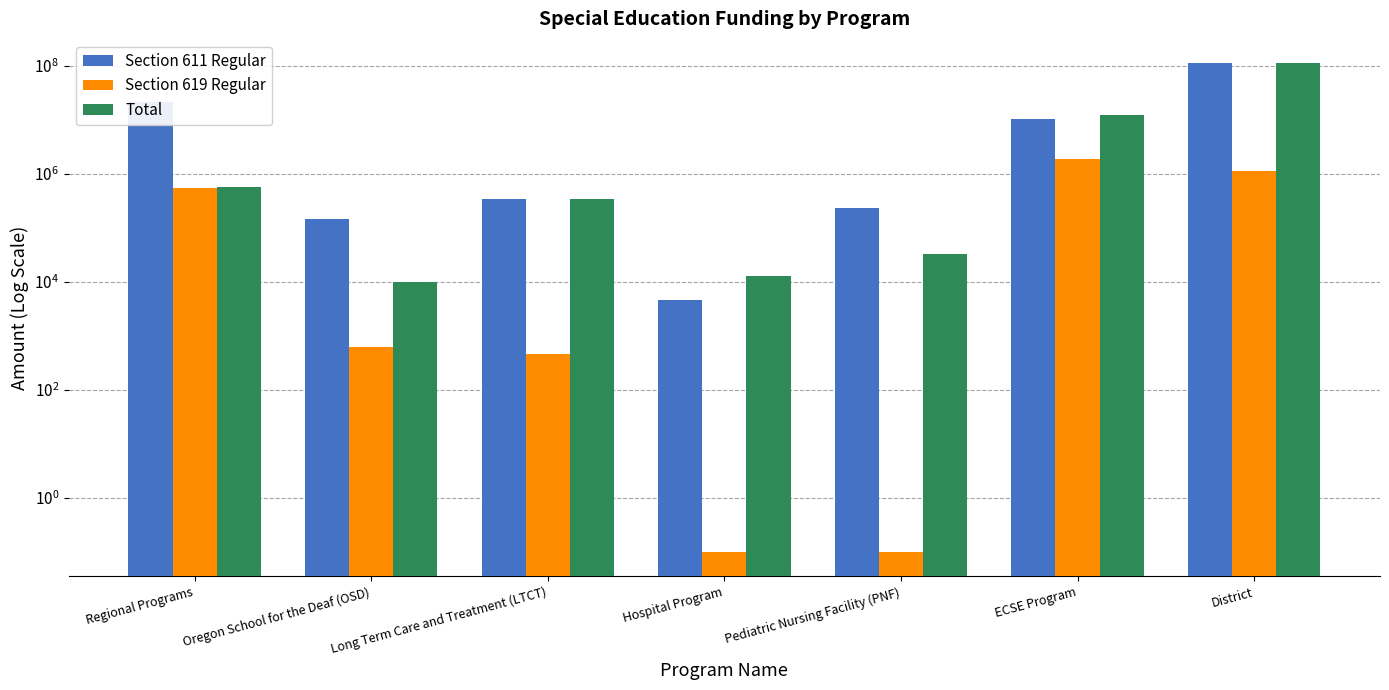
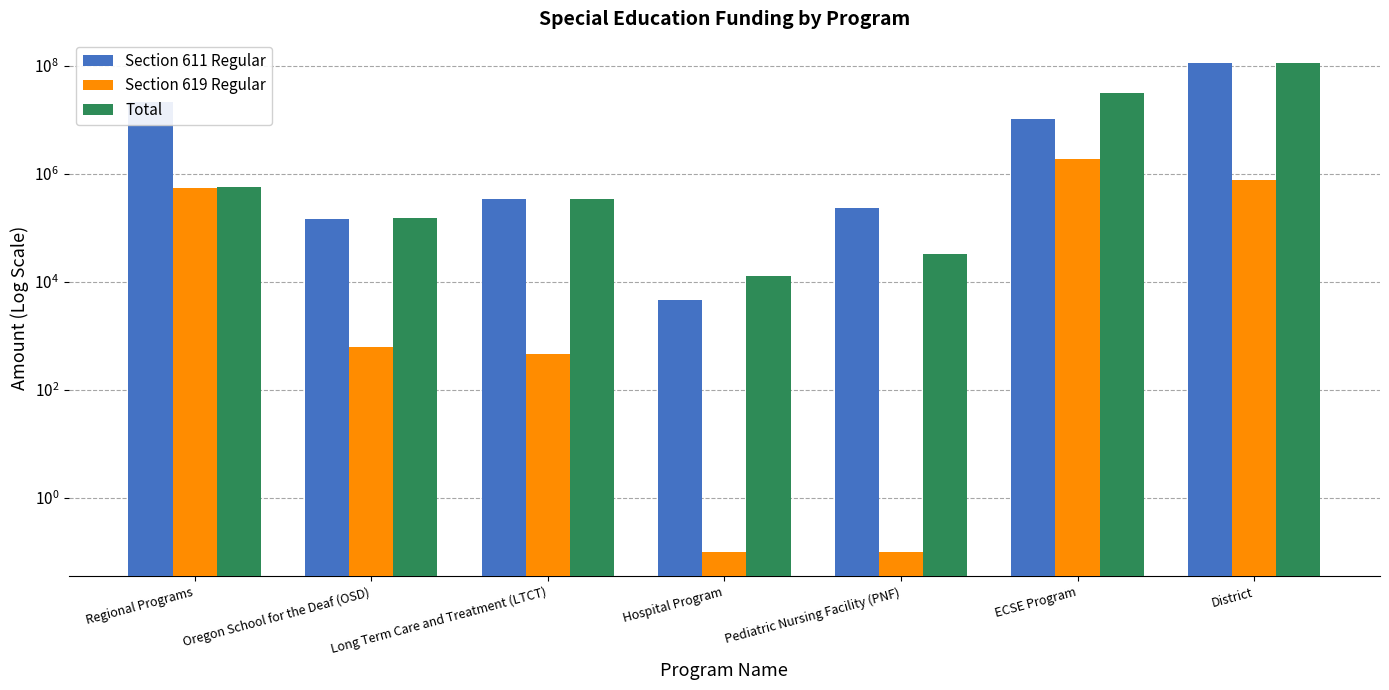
  {
    "Section 611 Regular": {
      "Oregon School for the Deaf (OSD)": 150000,
      "Long Term Care and Treatment (LTCT)": 300000,
      "Hospital Program": 5000,
      "Pediatric Nursing Facility (PNF)": 230000,
      "ECSE Program": 10000000,
      "District": 110000000
    },
    "Section 619 Regular": {
      "Regional Programs": 500000,
      "Oregon School for the Deaf (OSD)": 600,
      "Long Term Care and Treatment (LTCT)": 500,
      "Hospital Program": 0.10,
      "Pediatric Nursing Facility (PNF)": 0.10,
      "ECSE Program": 1900000,
-     "District": 1100000
+     "District": 800000
    },
    "Total": {
      "Regional Programs": 600000,
-     "Oregon School for the Deaf (OSD)": 10000,
+     "Oregon School for the Deaf (OSD)": 150000,
      "Long Term Care and Treatment (LTCT)": 300000,
      "Hospital Program": 13000,
      "Pediatric Nursing Facility (PNF)": 30000,
-     "ECSE Program": 12000000,
+     "ECSE Program": 30000000,
      "District": 110000000
    }
  }
